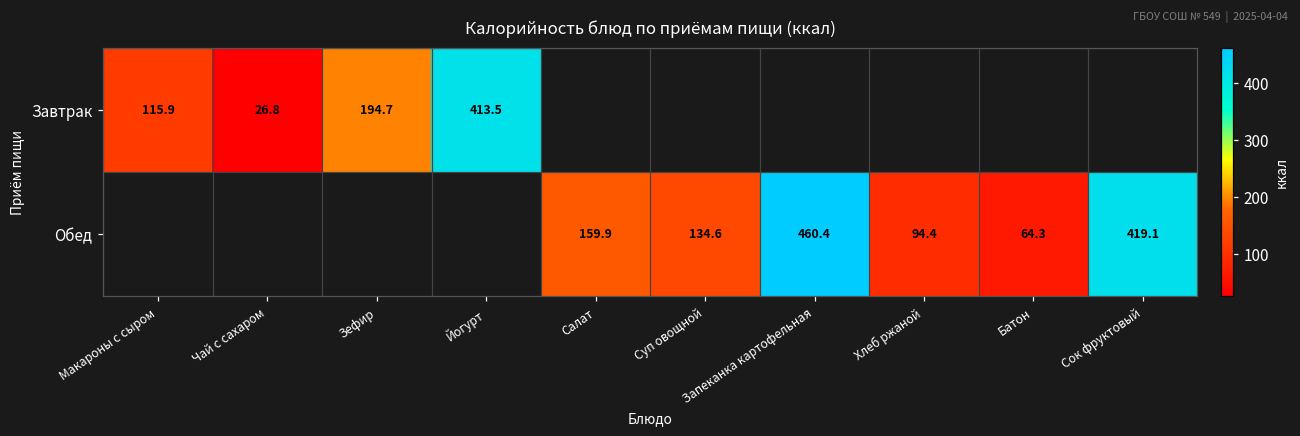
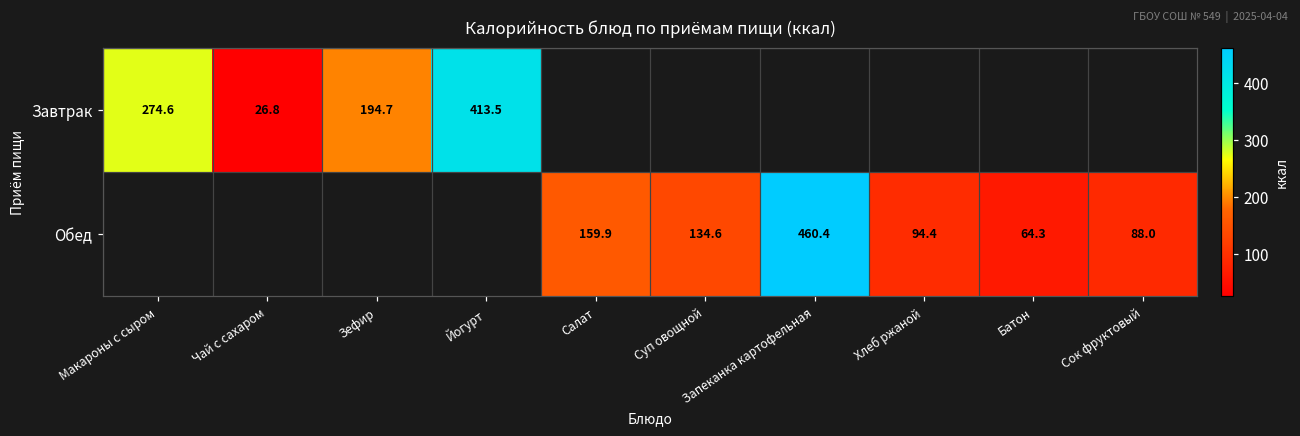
  {
    "Завтрак": {
-     "Макароны с сыром": 115.9,
+     "Макароны с сыром": 274.6,
      "Чай с сахаром": 26.8,
      "Зефир": 194.7,
      "Йогурт": 413.5
    },
    "Обед": {
      "Салат": 159.9,
      "Суп овощной": 134.6,
      "Запеканка картофельная": 460.4,
      "Хлеб ржаной": 94.4,
      "Батон": 64.3,
-     "Сок фруктовый": 419.1
+     "Сок фруктовый": 88.0
    }
  }
